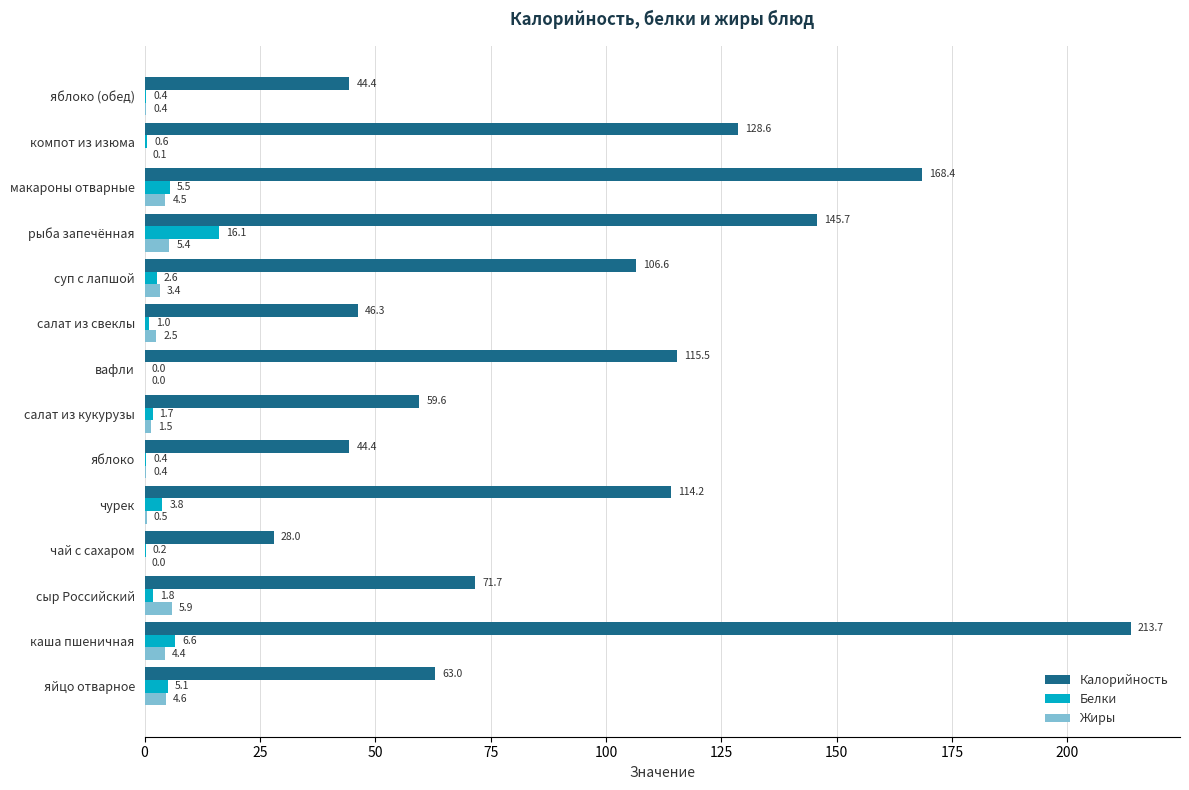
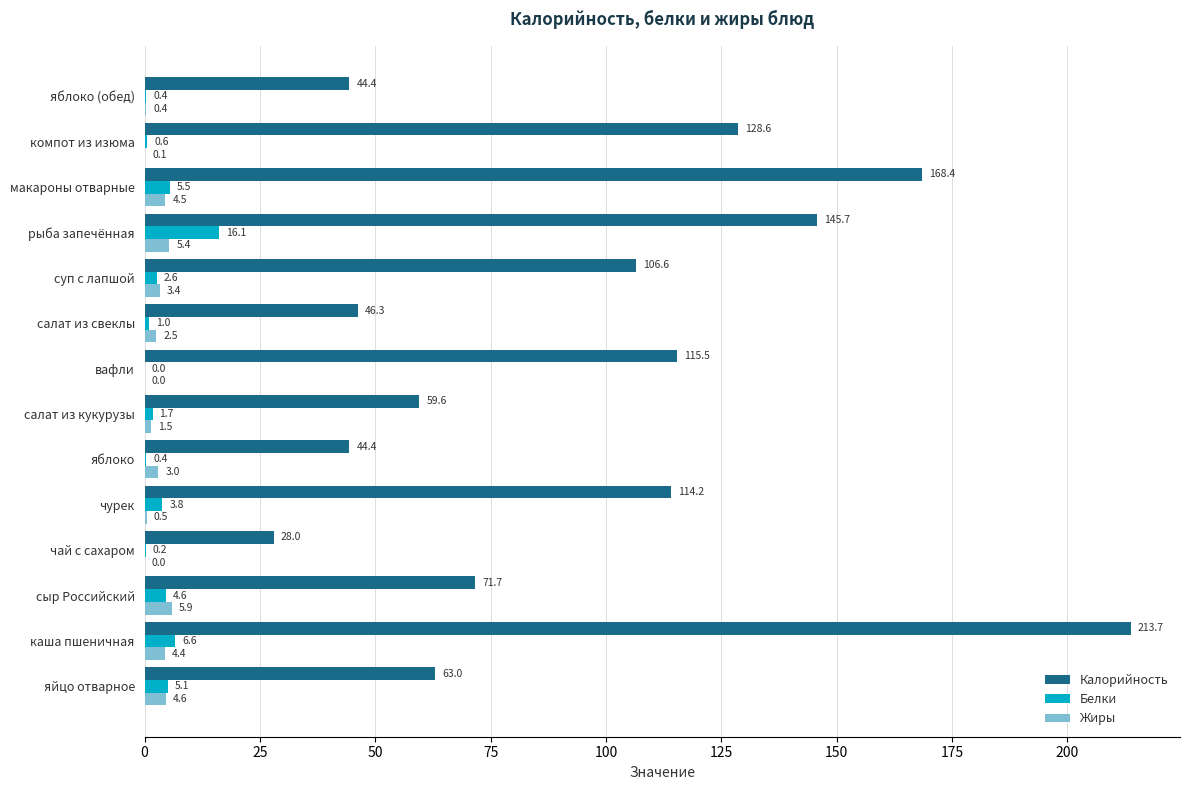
  {
    "Калорийность": {
      "яблоко (обед)": 44.4,
      "компот из изюма": 128.6,
      "макароны отварные": 168.4,
      "рыба запечённая": 145.7,
      "суп с лапшой": 106.6,
      "салат из свеклы": 46.3,
      "вафли": 115.5,
      "салат из кукурузы": 59.6,
      "яблоко": 44.4,
      "чурек": 114.2,
      "чай с сахаром": 28.0,
      "сыр Российский": 71.7,
      "каша пшеничная": 213.7,
      "яйцо отварное": 63.0
    },
    "Белки": {
      "яблоко (обед)": 0.4,
      "компот из изюма": 0.6,
      "макароны отварные": 5.5,
      "рыба запечённая": 16.1,
      "суп с лапшой": 2.6,
      "салат из свеклы": 1.0,
      "вафли": 0.0,
      "салат из кукурузы": 1.7,
      "яблоко": 0.4,
      "чурек": 3.8,
      "чай с сахаром": 0.2,
-     "сыр Российский": 1.8,
+     "сыр Российский": 4.6,
      "каша пшеничная": 6.6,
      "яйцо отварное": 5.1
    },
    "Жиры": {
      "яблоко (обед)": 0.4,
      "компот из изюма": 0.1,
      "макароны отварные": 4.5,
      "рыба запечённая": 5.4,
      "суп с лапшой": 3.4,
      "салат из свеклы": 2.5,
      "вафли": 0.0,
      "салат из кукурузы": 1.5,
-     "яблоко": 0.4,
+     "яблоко": 3.0,
      "чурек": 0.5,
      "чай с сахаром": 0.0,
      "сыр Российский": 5.9,
      "каша пшеничная": 4.4,
      "яйцо отварное": 4.6
    }
  }
